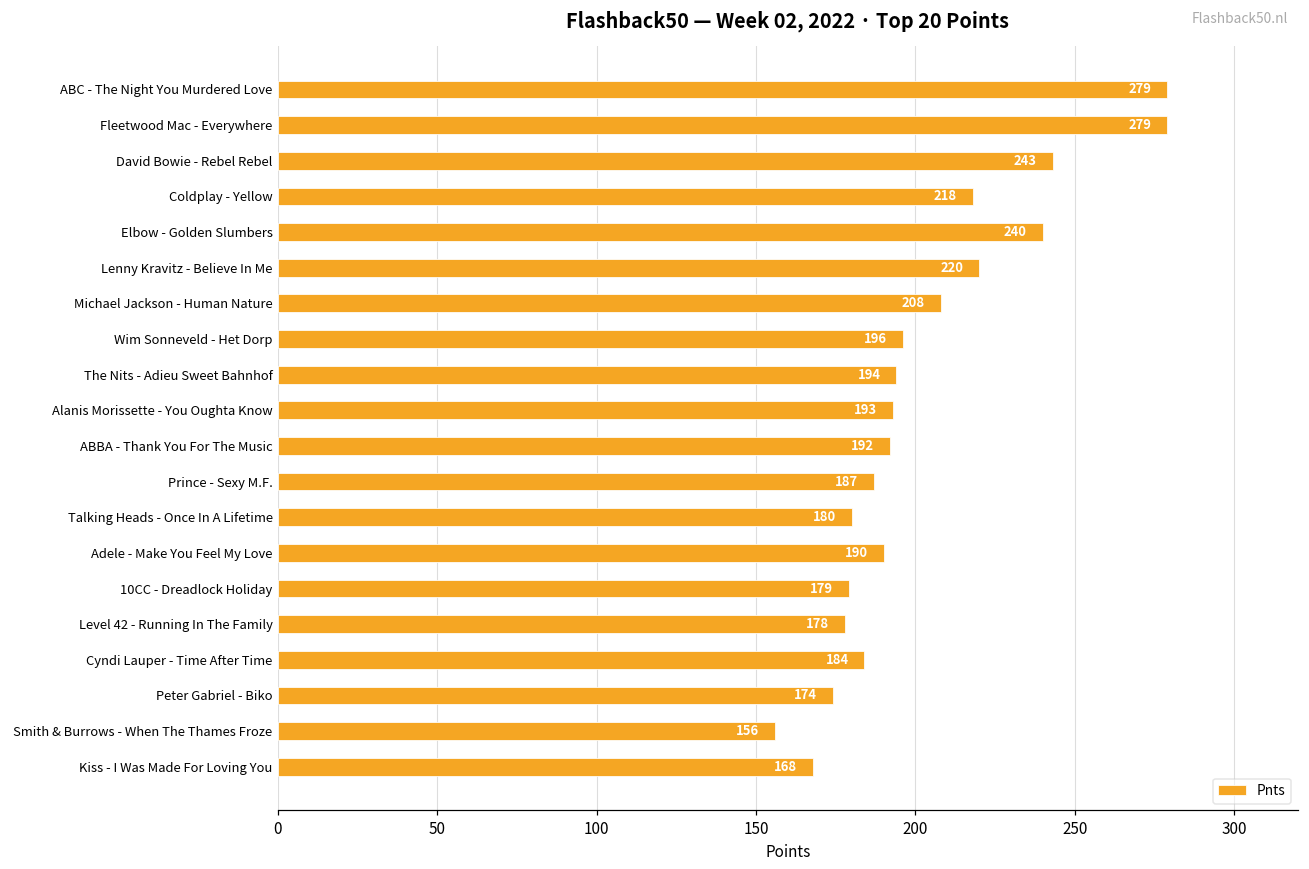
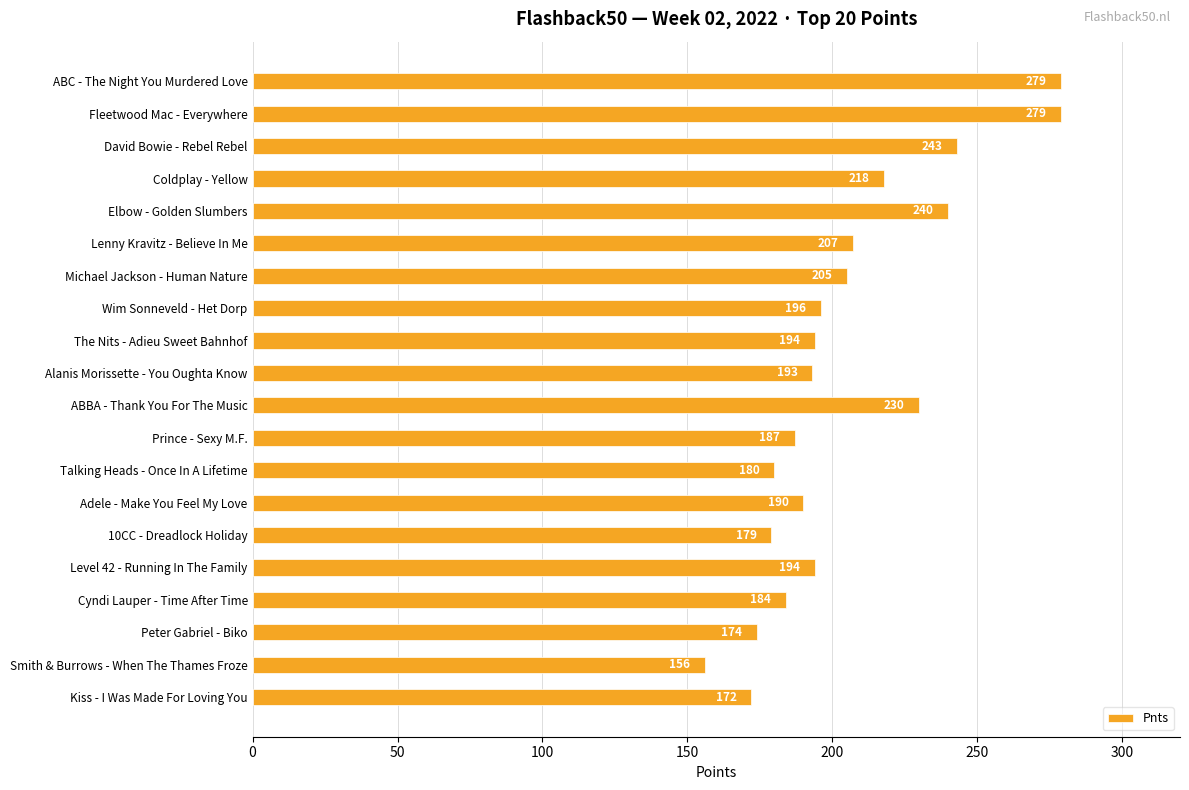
  {
    "ABC - The Night You Murdered Love": 279,
    "Fleetwood Mac - Everywhere": 279,
    "David Bowie - Rebel Rebel": 243,
    "Coldplay - Yellow": 218,
    "Elbow - Golden Slumbers": 240,
-   "Lenny Kravitz - Believe In Me": 220,
-   "Michael Jackson - Human Nature": 208,
+   "Lenny Kravitz - Believe In Me": 207,
+   "Michael Jackson - Human Nature": 205,
    "Wim Sonneveld - Het Dorp": 196,
    "The Nits - Adieu Sweet Bahnhof": 194,
    "Alanis Morissette - You Oughta Know": 193,
-   "ABBA - Thank You For The Music": 192,
+   "ABBA - Thank You For The Music": 230,
    "Prince - Sexy M.F.": 187,
    "Talking Heads - Once In A Lifetime": 180,
    "Adele - Make You Feel My Love": 190,
    "10CC - Dreadlock Holiday": 179,
-   "Level 42 - Running In The Family": 178,
+   "Level 42 - Running In The Family": 194,
    "Cyndi Lauper - Time After Time": 184,
    "Peter Gabriel - Biko": 174,
    "Smith & Burrows - When The Thames Froze": 156,
-   "Kiss - I Was Made For Loving You": 168
+   "Kiss - I Was Made For Loving You": 172
  }
